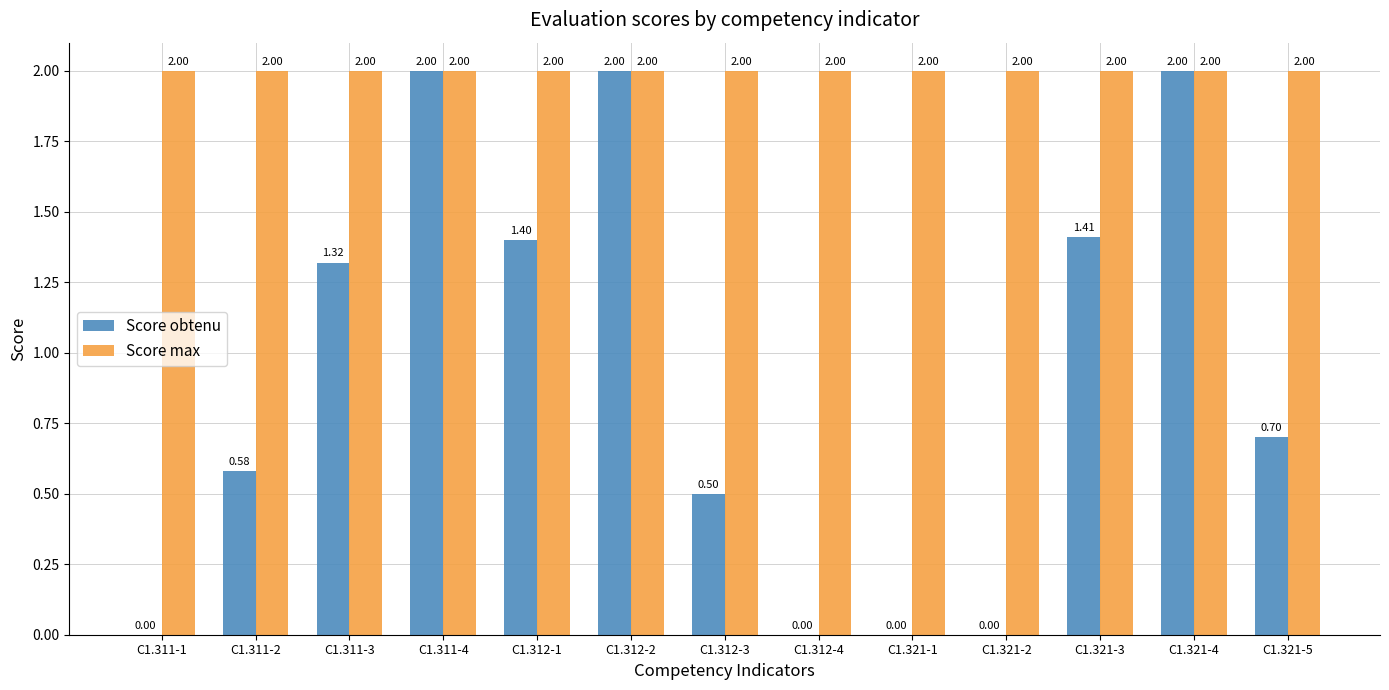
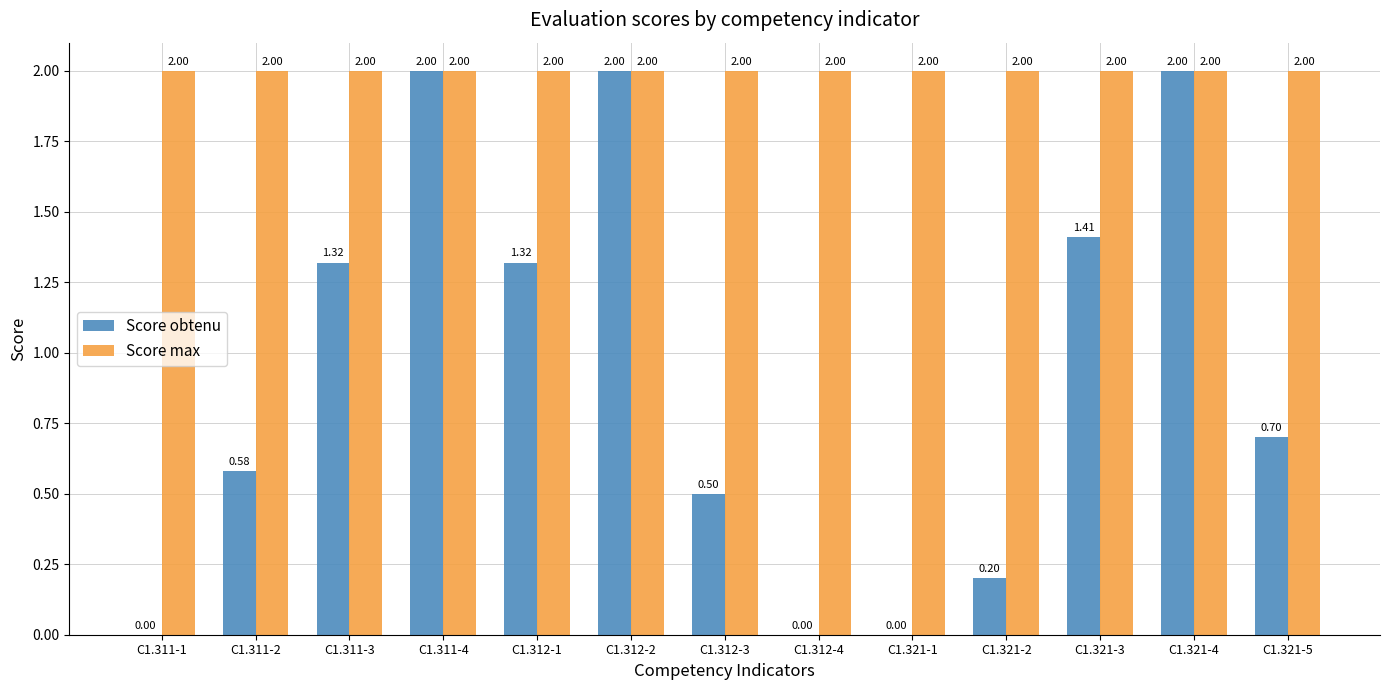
  {
    "Score obtenu": {
      "C1.311-1": 0.00,
      "C1.311-2": 0.58,
      "C1.311-3": 1.32,
      "C1.311-4": 2.00,
-     "C1.312-1": 1.40,
+     "C1.312-1": 1.32,
      "C1.312-2": 2.00,
      "C1.312-3": 0.50,
      "C1.312-4": 0.00,
      "C1.321-1": 0.00,
-     "C1.321-2": 0.00,
+     "C1.321-2": 0.20,
      "C1.321-3": 1.41,
      "C1.321-4": 2.00,
      "C1.321-5": 0.70
    },
    "Score max": {
      "C1.311-1": 2.00,
      "C1.311-2": 2.00,
      "C1.311-3": 2.00,
      "C1.311-4": 2.00,
      "C1.312-1": 2.00,
      "C1.312-2": 2.00,
      "C1.312-3": 2.00,
      "C1.312-4": 2.00,
      "C1.321-1": 2.00,
      "C1.321-2": 2.00,
      "C1.321-3": 2.00,
      "C1.321-4": 2.00,
      "C1.321-5": 2.00
    }
  }
